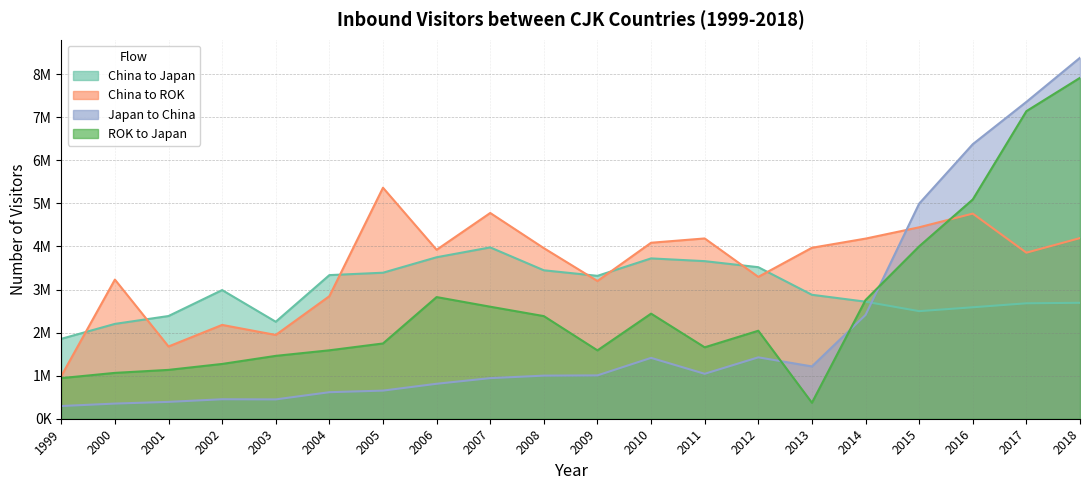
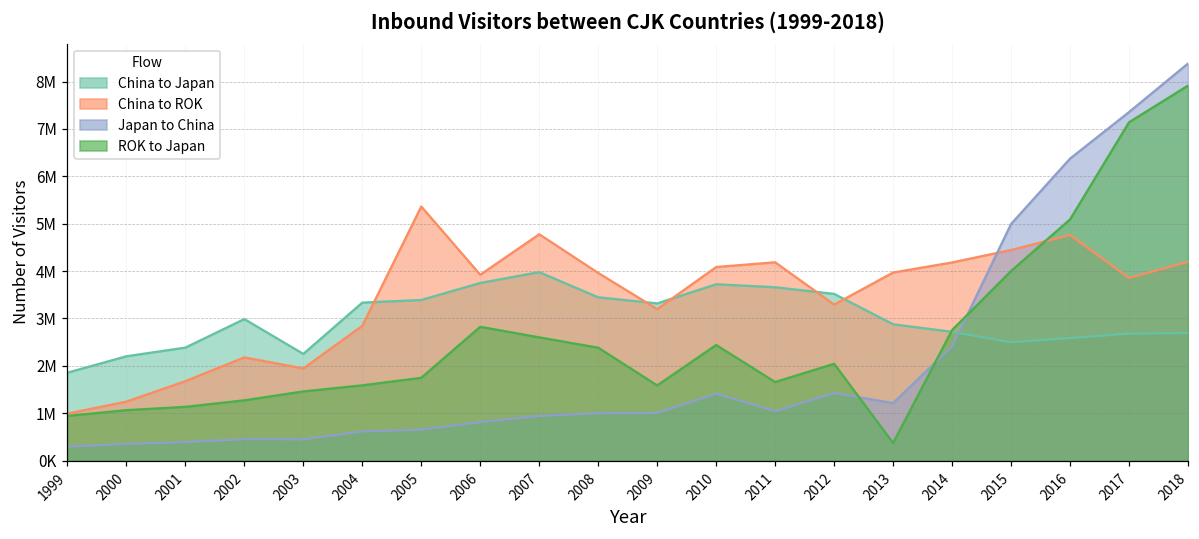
  {
    "China to ROK": {
-     "2000": 3200000,
+     "2000": 1200000,
      "2001": 1700000,
      "2002": 2200000,
      "2003": 1900000,
      "2004": 2800000,
      "2005": 5400000,
      "2006": 3900000,
      "2007": 4800000,
      "2008": 4000000,
      "2009": 3200000,
      "2010": 4100000,
      "2011": 4200000,
      "2012": 3300000,
      "2013": 4000000,
      "2014": 4200000,
      "2015": 4400000,
      "2016": 4800000,
      "2017": 3900000,
      "2018": 4200000
    },
    "ROK to Japan": {
      "2000": 1100000,
      "2001": 1100000,
      "2002": 1300000,
      "2003": 1500000,
      "2004": 1600000,
      "2005": 1700000,
      "2006": 2800000,
      "2007": 2600000,
      "2008": 2400000,
      "2009": 1600000,
      "2010": 2400000,
      "2011": 1700000,
      "2012": 2000000,
      "2013": 400000,
      "2015": 4000000,
      "2016": 5100000,
      "2017": 7100000,
      "2018": 7900000
    }
  }
